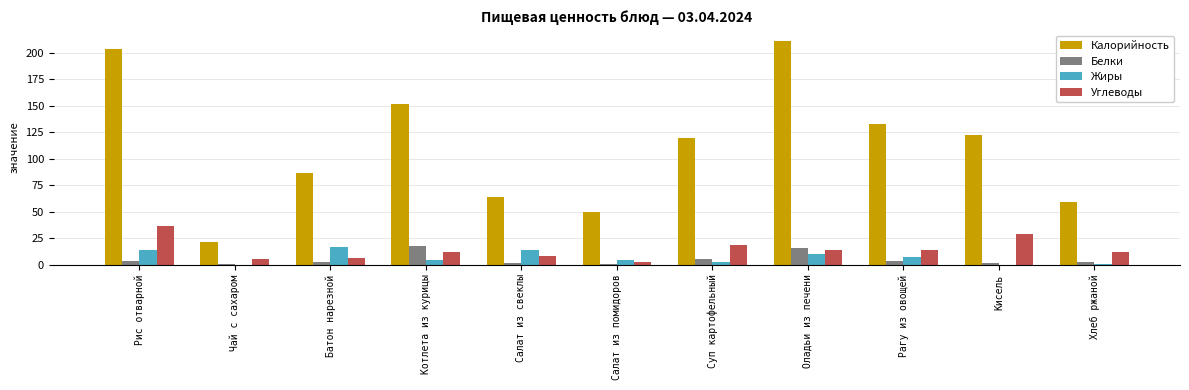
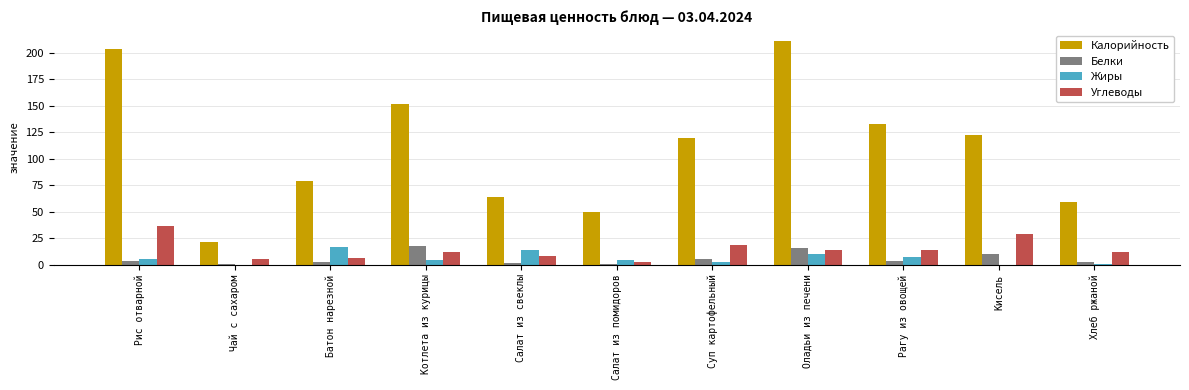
  {
    "Калорийность": {
      "Рис отварной": 204,
      "Чай с сахаром": 21,
-     "Батон нарезной": 86,
+     "Батон нарезной": 79,
      "Котлета из курицы": 152,
      "Салат из свеклы": 64,
      "Салат из помидоров": 50,
      "Суп картофельный": 120,
      "Оладьи из печени": 211,
      "Рагу из овощей": 133,
      "Кисель": 122,
      "Хлеб ржаной": 59
    },
    "Белки": {
      "Рис отварной": 4,
      "Котлета из курицы": 17,
      "Суп картофельный": 5,
      "Оладьи из печени": 16,
      "Рагу из овощей": 3,
-     "Кисель": 1
+     "Кисель": 10
    },
    "Жиры": {
-     "Рис отварной": 13,
+     "Рис отварной": 5,
      "Чай с сахаром": 0,
      "Батон нарезной": 16,
      "Котлета из курицы": 4,
      "Салат из свеклы": 13,
      "Салат из помидоров": 4,
      "Суп картофельный": 3,
      "Оладьи из печени": 10,
      "Рагу из овощей": 8,
      "Кисель": 0
    },
    "Углеводы": {
      "Рис отварной": 36,
      "Чай с сахаром": 5,
      "Батон нарезной": 7,
      "Котлета из курицы": 12,
      "Салат из свеклы": 8,
      "Салат из помидоров": 3,
      "Суп картофельный": 19,
      "Оладьи из печени": 14,
      "Рагу из овощей": 14,
      "Кисель": 29,
      "Хлеб ржаной": 12
    }
  }
